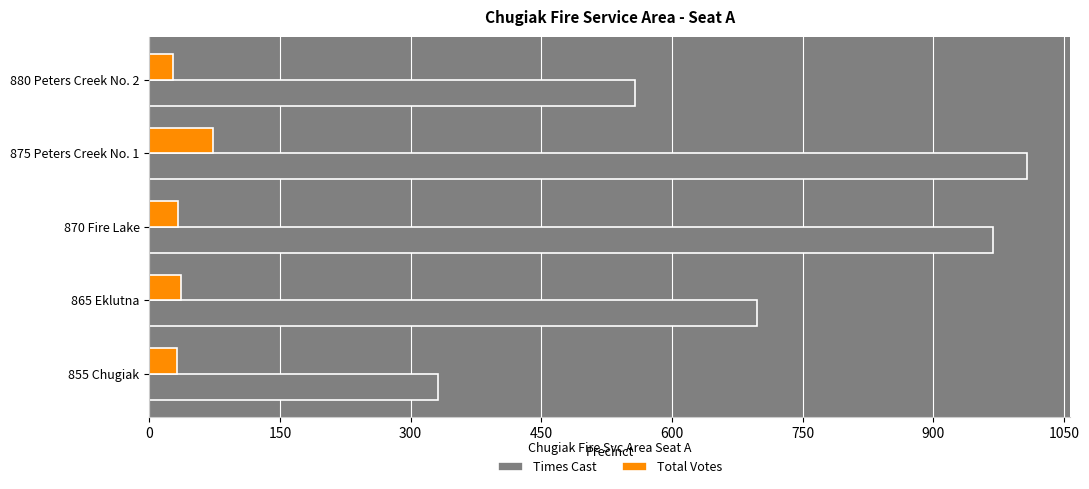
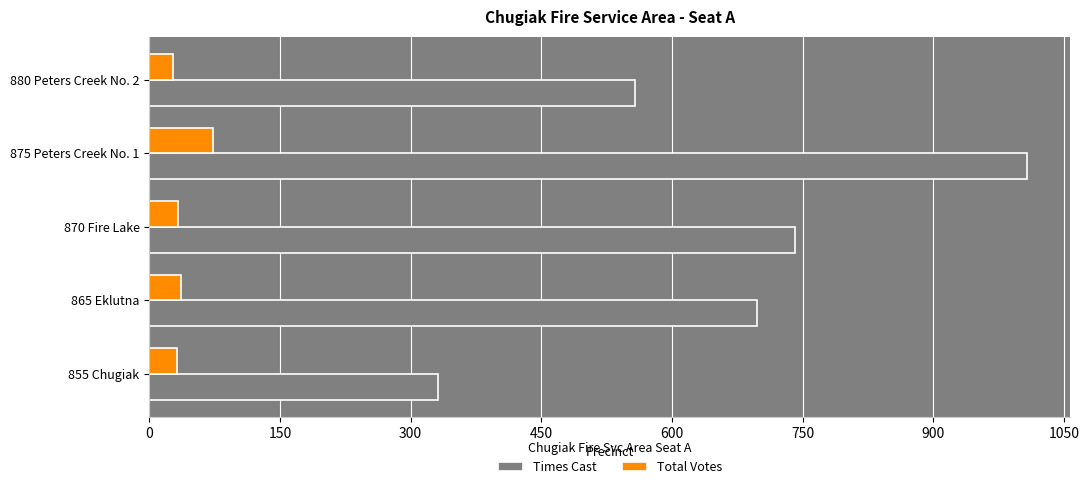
  {
    "Times Cast": {
      "880 Peters Creek No. 2": 560,
      "875 Peters Creek No. 1": 1010,
-     "870 Fire Lake": 970,
+     "870 Fire Lake": 740,
      "865 Eklutna": 700,
      "855 Chugiak": 330
    },
    "Total Votes": {
      "880 Peters Creek No. 2": 30,
      "875 Peters Creek No. 1": 70,
      "870 Fire Lake": 30,
      "865 Eklutna": 40,
      "855 Chugiak": 30
    }
  }
